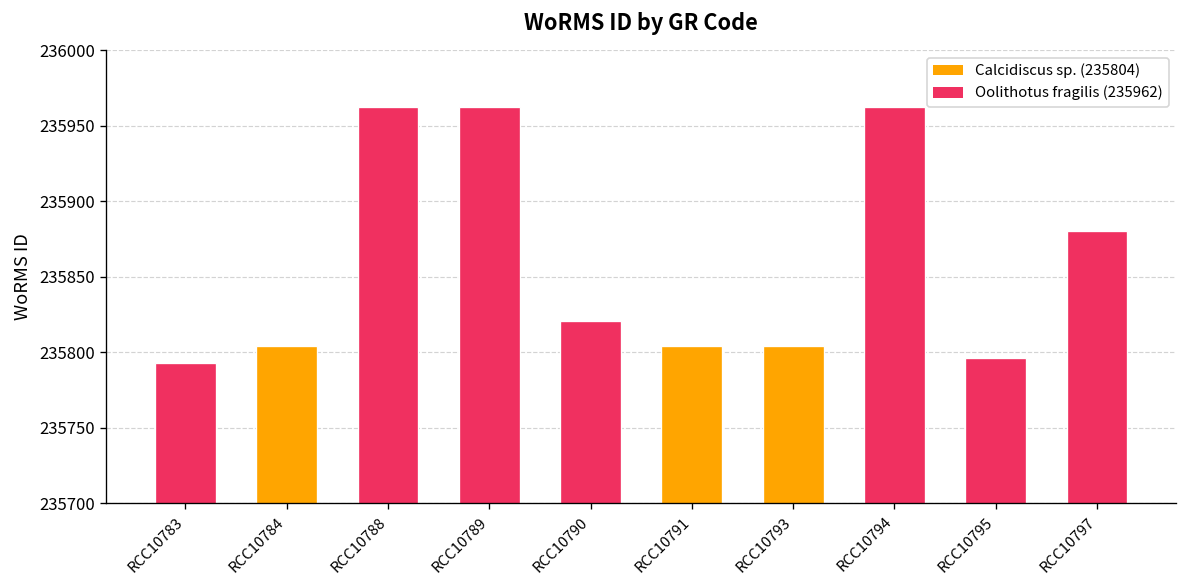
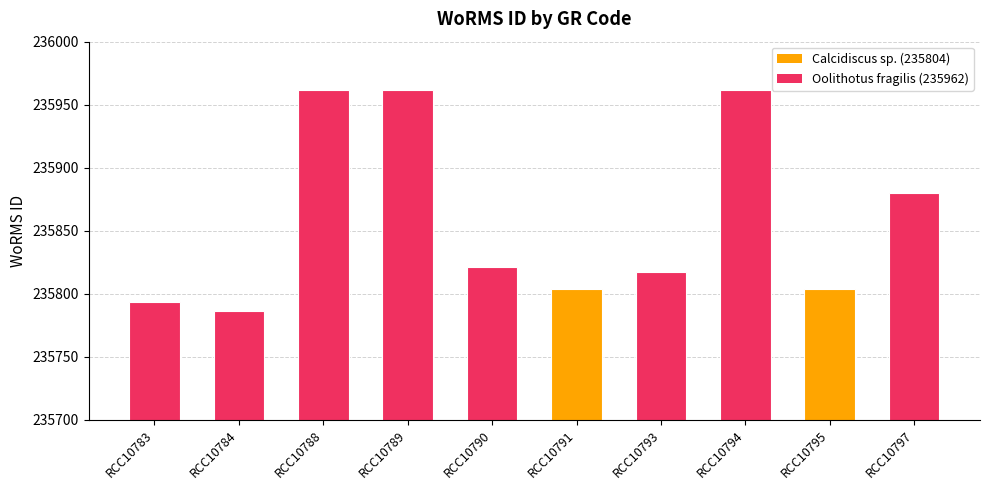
  {
    "RCC10783": 235793,
-   "RCC10784": 235804,
+   "RCC10784": 235786,
    "RCC10788": 235962,
    "RCC10789": 235962,
    "RCC10790": 235821,
    "RCC10791": 235804,
-   "RCC10793": 235804,
+   "RCC10793": 235817,
    "RCC10794": 235962,
-   "RCC10795": 235796,
+   "RCC10795": 235804,
    "RCC10797": 235880
  }
